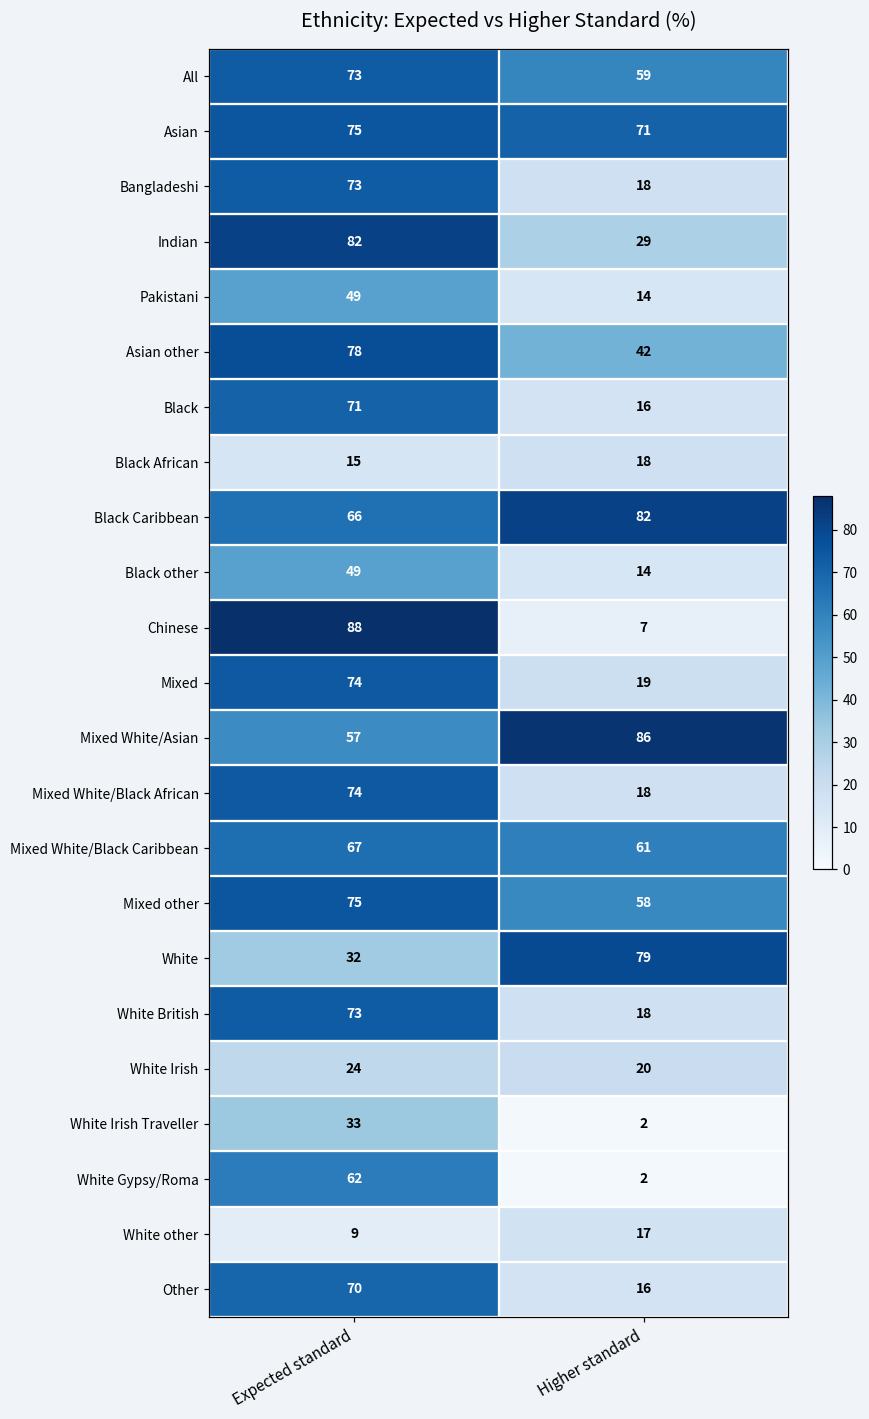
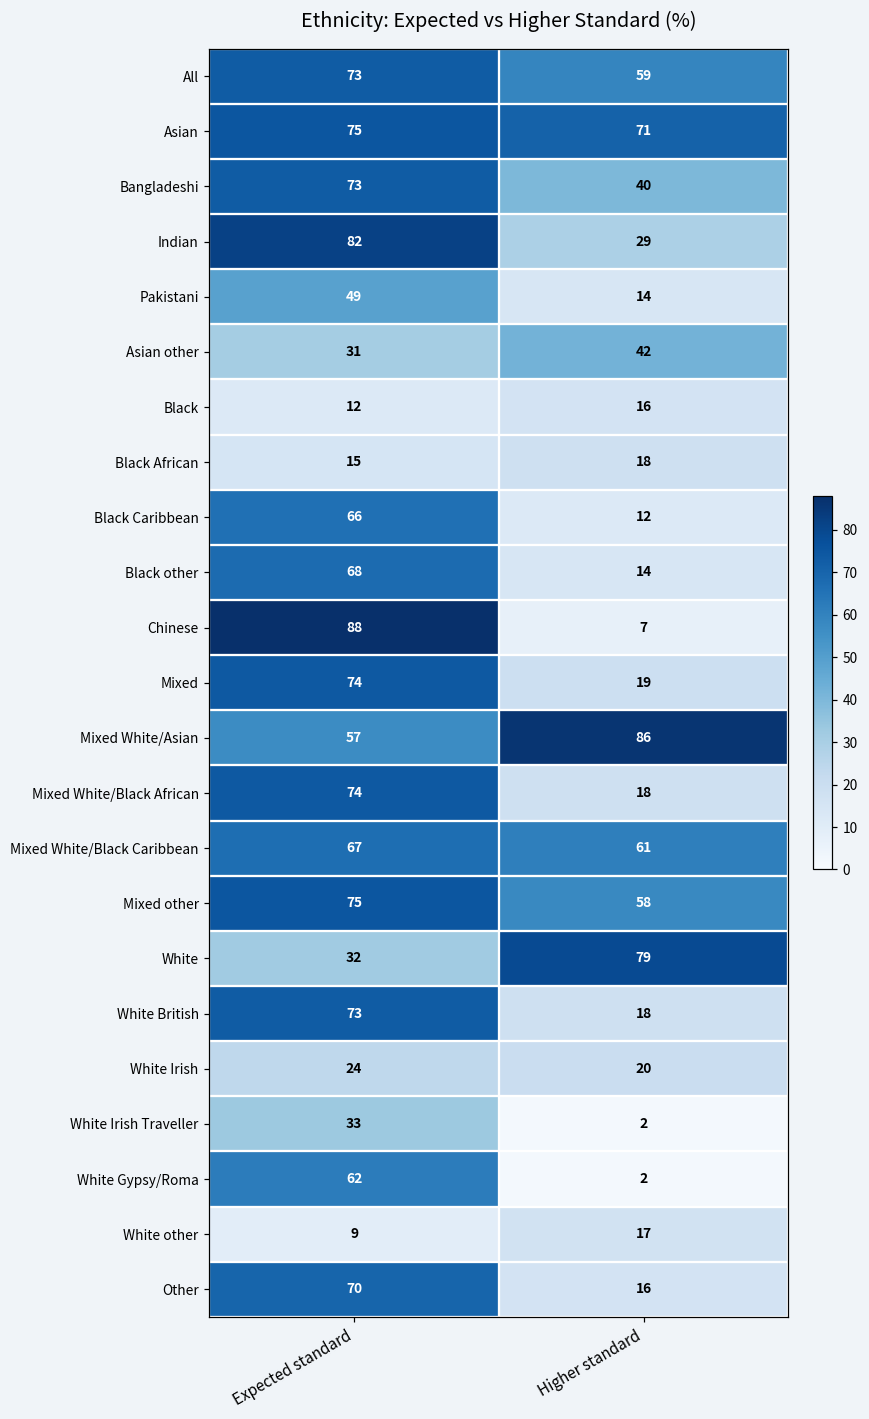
  {
    "All": {
      "Expected standard": 73,
      "Higher standard": 59
    },
    "Asian": {
      "Expected standard": 75,
      "Higher standard": 71
    },
    "Bangladeshi": {
      "Expected standard": 73,
-     "Higher standard": 18
+     "Higher standard": 40
    },
    "Indian": {
      "Expected standard": 82,
      "Higher standard": 29
    },
    "Pakistani": {
      "Expected standard": 49,
      "Higher standard": 14
    },
    "Asian other": {
-     "Expected standard": 78,
+     "Expected standard": 31,
      "Higher standard": 42
    },
    "Black": {
-     "Expected standard": 71,
+     "Expected standard": 12,
      "Higher standard": 16
    },
    "Black African": {
      "Expected standard": 15,
      "Higher standard": 18
    },
    "Black Caribbean": {
      "Expected standard": 66,
-     "Higher standard": 82
+     "Higher standard": 12
    },
    "Black other": {
-     "Expected standard": 49,
+     "Expected standard": 68,
      "Higher standard": 14
    },
    "Chinese": {
      "Expected standard": 88,
      "Higher standard": 7
    },
    "Mixed": {
      "Expected standard": 74,
      "Higher standard": 19
    },
    "Mixed White/Asian": {
      "Expected standard": 57,
      "Higher standard": 86
    },
    "Mixed White/Black African": {
      "Expected standard": 74,
      "Higher standard": 18
    },
    "Mixed White/Black Caribbean": {
      "Expected standard": 67,
      "Higher standard": 61
    },
    "Mixed other": {
      "Expected standard": 75,
      "Higher standard": 58
    },
    "White": {
      "Expected standard": 32,
      "Higher standard": 79
    },
    "White British": {
      "Expected standard": 73,
      "Higher standard": 18
    },
    "White Irish": {
      "Expected standard": 24,
      "Higher standard": 20
    },
    "White Irish Traveller": {
      "Expected standard": 33,
      "Higher standard": 2
    },
    "White Gypsy/Roma": {
      "Expected standard": 62,
      "Higher standard": 2
    },
    "White other": {
      "Expected standard": 9,
      "Higher standard": 17
    },
    "Other": {
      "Expected standard": 70,
      "Higher standard": 16
    }
  }
